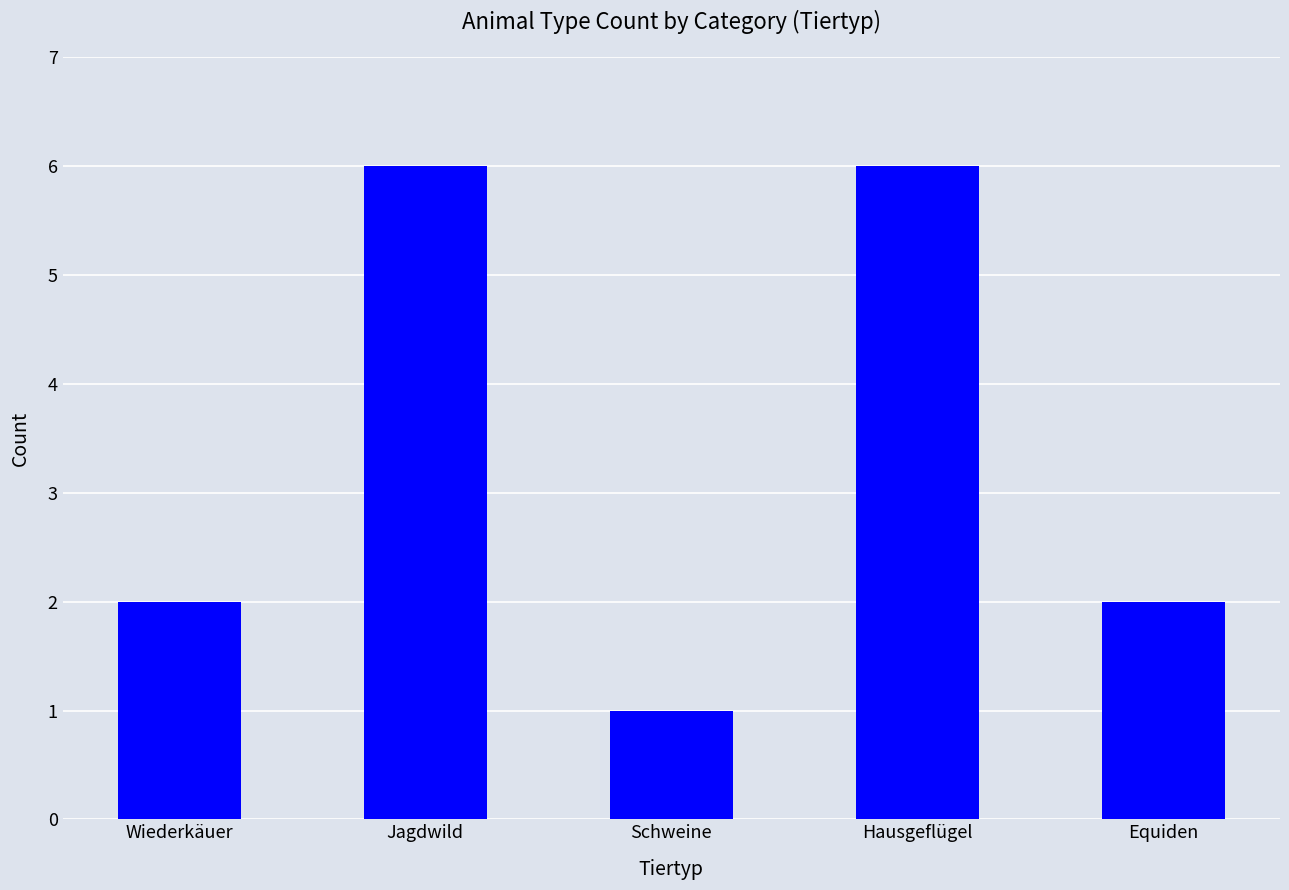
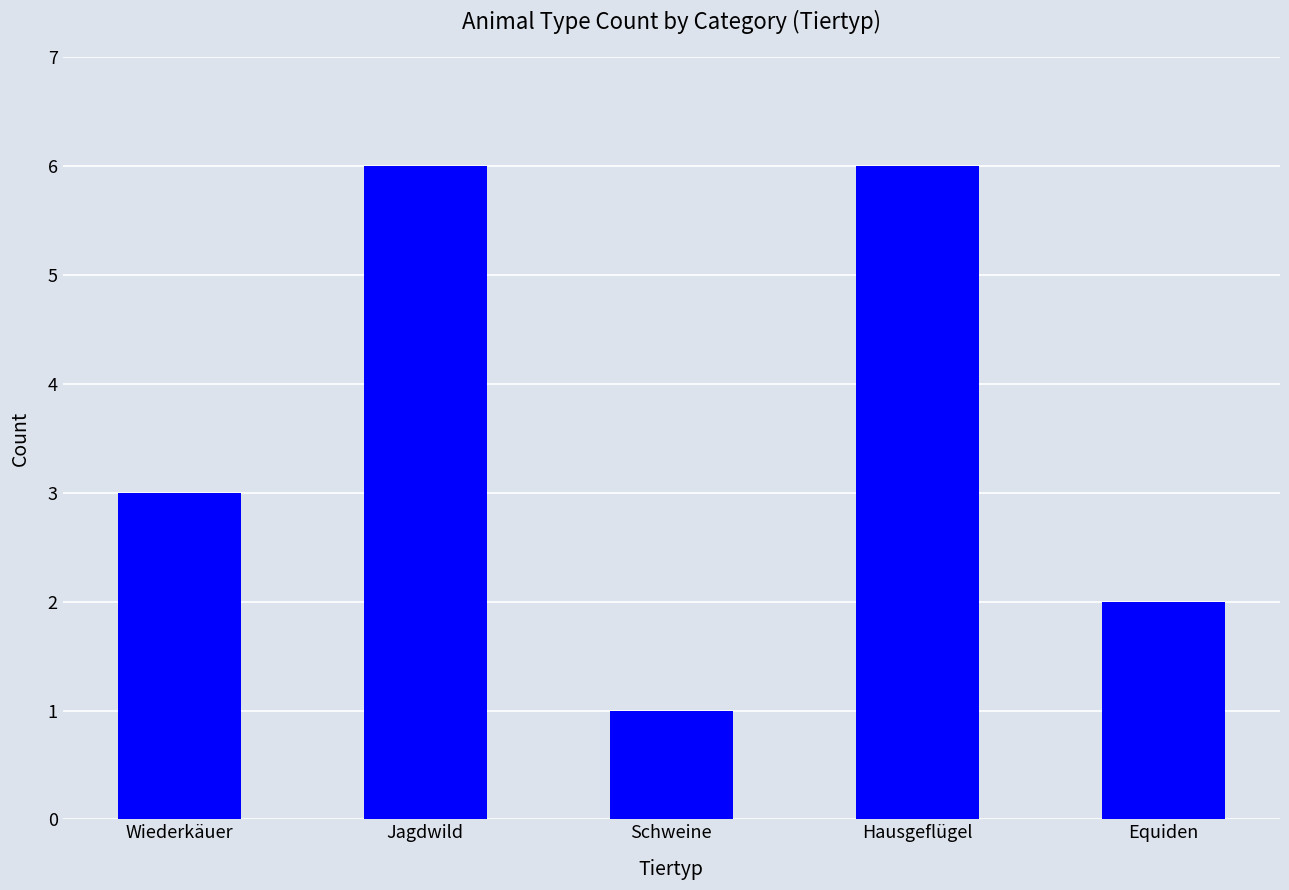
  {
-   "Wiederkäuer": 2,
+   "Wiederkäuer": 3,
    "Jagdwild": 6,
    "Schweine": 1,
    "Hausgeflügel": 6,
    "Equiden": 2
  }
